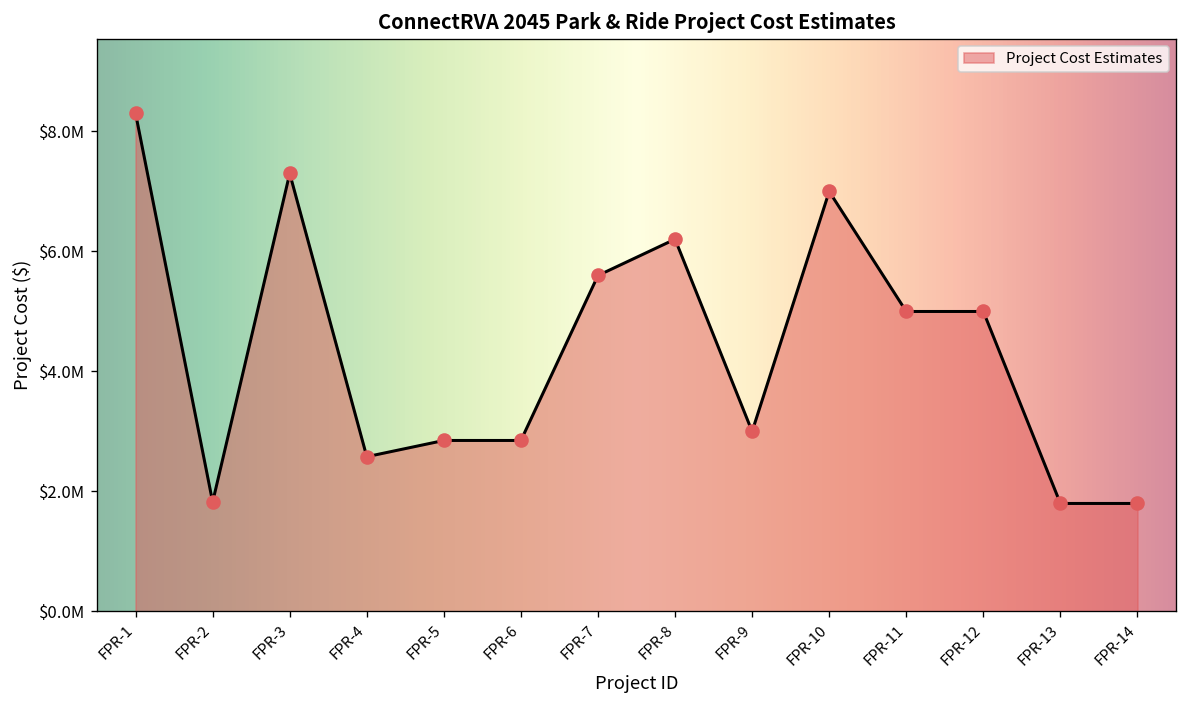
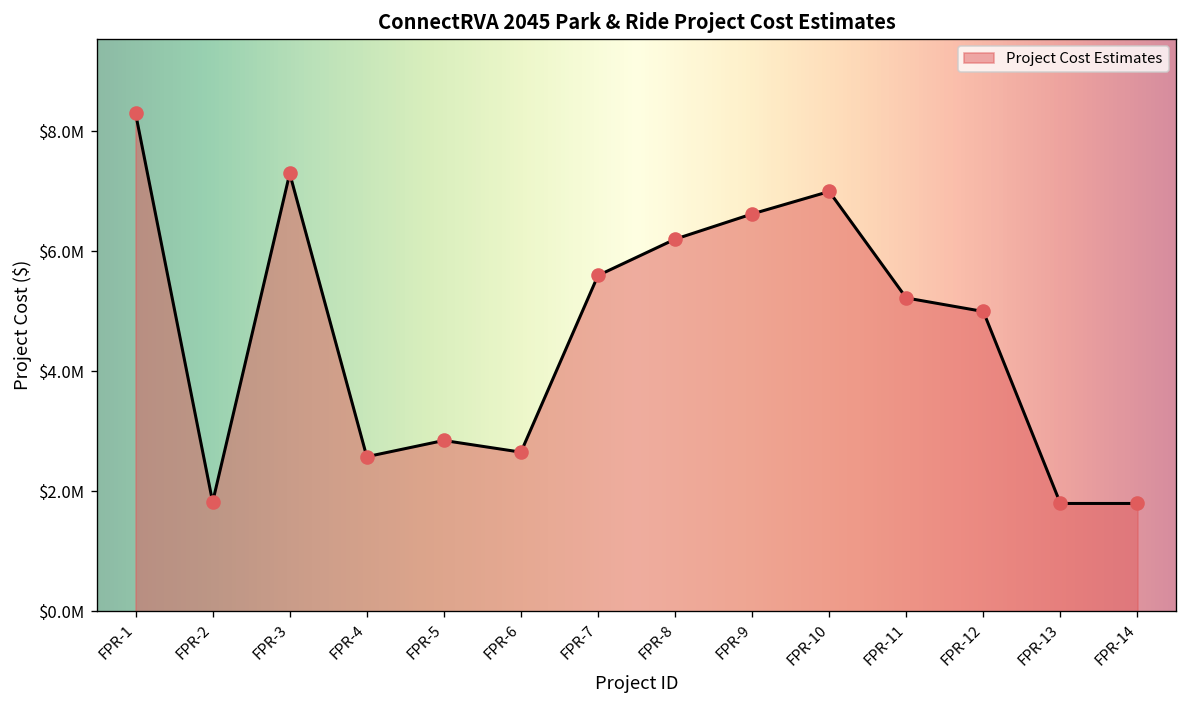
  {
    "FPR-1": "$8300000",
    "FPR-2": "$1800000",
    "FPR-3": "$7300000",
    "FPR-4": "$2600000",
    "FPR-5": "$2900000",
-   "FPR-6": "$2900000",
+   "FPR-6": "$2700000",
    "FPR-7": "$5600000",
    "FPR-8": "$6200000",
-   "FPR-9": "$3000000",
+   "FPR-9": "$6600000",
    "FPR-10": "$7000000",
-   "FPR-11": "$5000000",
+   "FPR-11": "$5200000",
    "FPR-12": "$5000000",
    "FPR-13": "$1800000",
    "FPR-14": "$1800000"
  }
